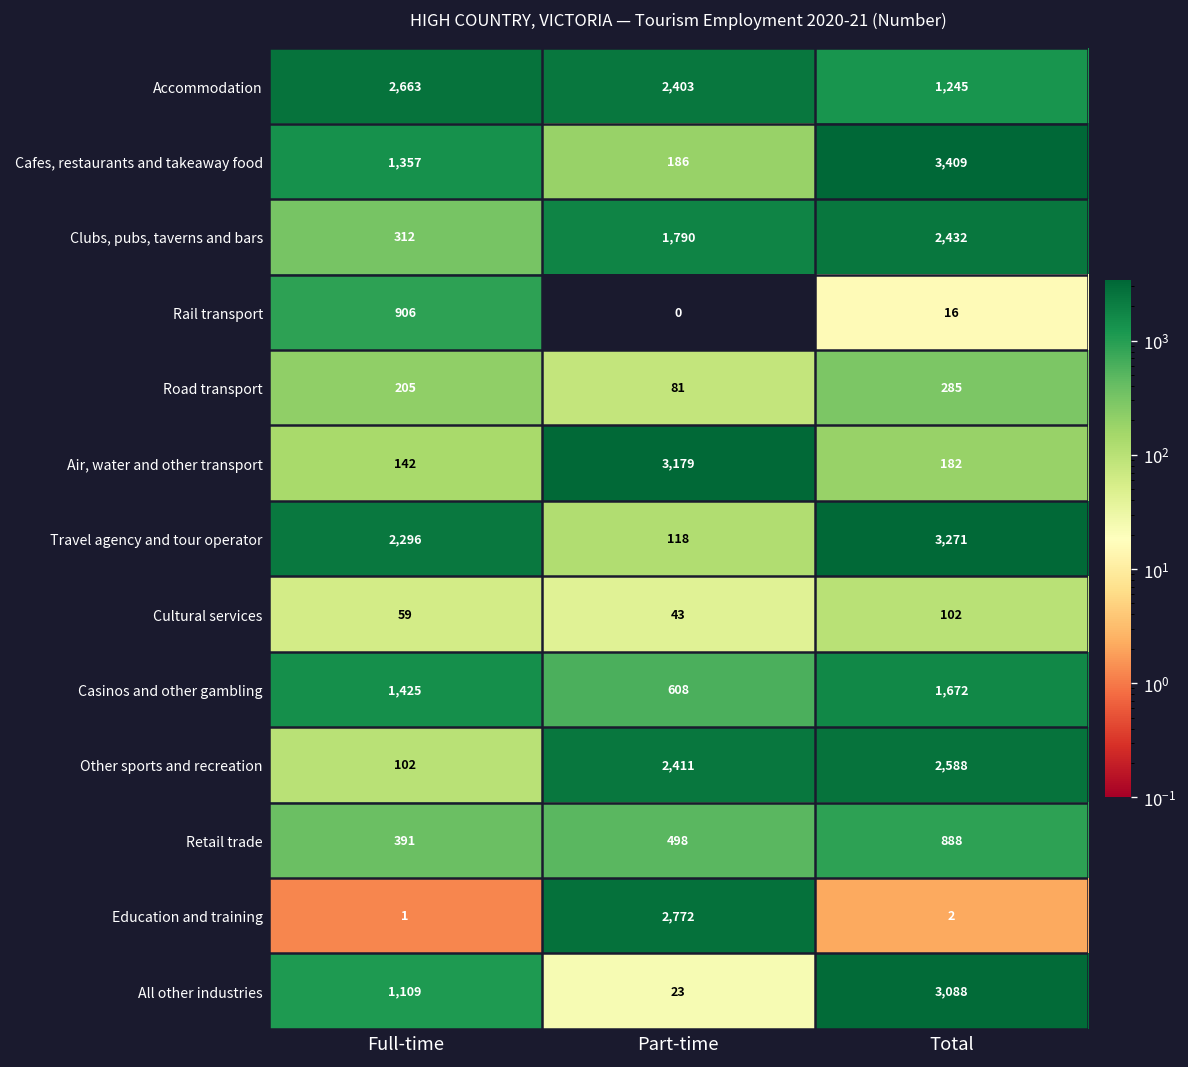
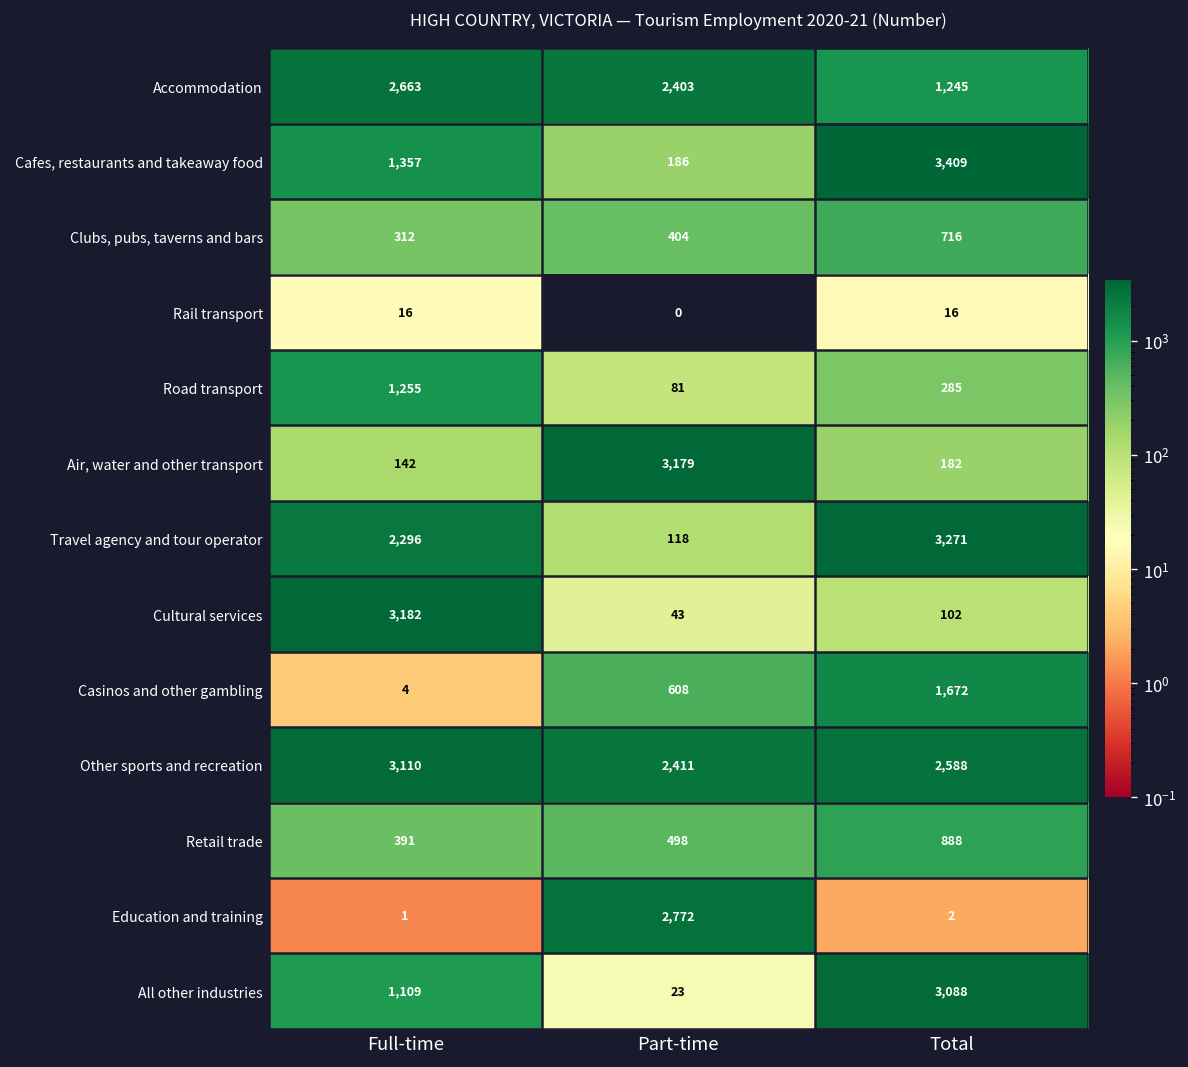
  {
    "Accommodation": {
      "Full-time": "2,663",
      "Part-time": "2,403",
      "Total": "1,245"
    },
    "Cafes, restaurants and takeaway food": {
      "Full-time": "1,357",
      "Part-time": "186",
      "Total": "3,409"
    },
    "Clubs, pubs, taverns and bars": {
      "Full-time": "312",
-     "Part-time": "1,790",
-     "Total": "2,432"
+     "Part-time": "404",
+     "Total": "716"
    },
    "Rail transport": {
-     "Full-time": "906",
+     "Full-time": "16",
      "Part-time": "0",
      "Total": "16"
    },
    "Road transport": {
-     "Full-time": "205",
+     "Full-time": "1,255",
      "Part-time": "81",
      "Total": "285"
    },
    "Air, water and other transport": {
      "Full-time": "142",
      "Part-time": "3,179",
      "Total": "182"
    },
    "Travel agency and tour operator": {
      "Full-time": "2,296",
      "Part-time": "118",
      "Total": "3,271"
    },
    "Cultural services": {
-     "Full-time": "59",
+     "Full-time": "3,182",
      "Part-time": "43",
      "Total": "102"
    },
    "Casinos and other gambling": {
-     "Full-time": "1,425",
+     "Full-time": "4",
      "Part-time": "608",
      "Total": "1,672"
    },
    "Other sports and recreation": {
-     "Full-time": "102",
+     "Full-time": "3,110",
      "Part-time": "2,411",
      "Total": "2,588"
    },
    "Retail trade": {
      "Full-time": "391",
      "Part-time": "498",
      "Total": "888"
    },
    "Education and training": {
      "Full-time": "1",
      "Part-time": "2,772",
      "Total": "2"
    },
    "All other industries": {
      "Full-time": "1,109",
      "Part-time": "23",
      "Total": "3,088"
    }
  }
